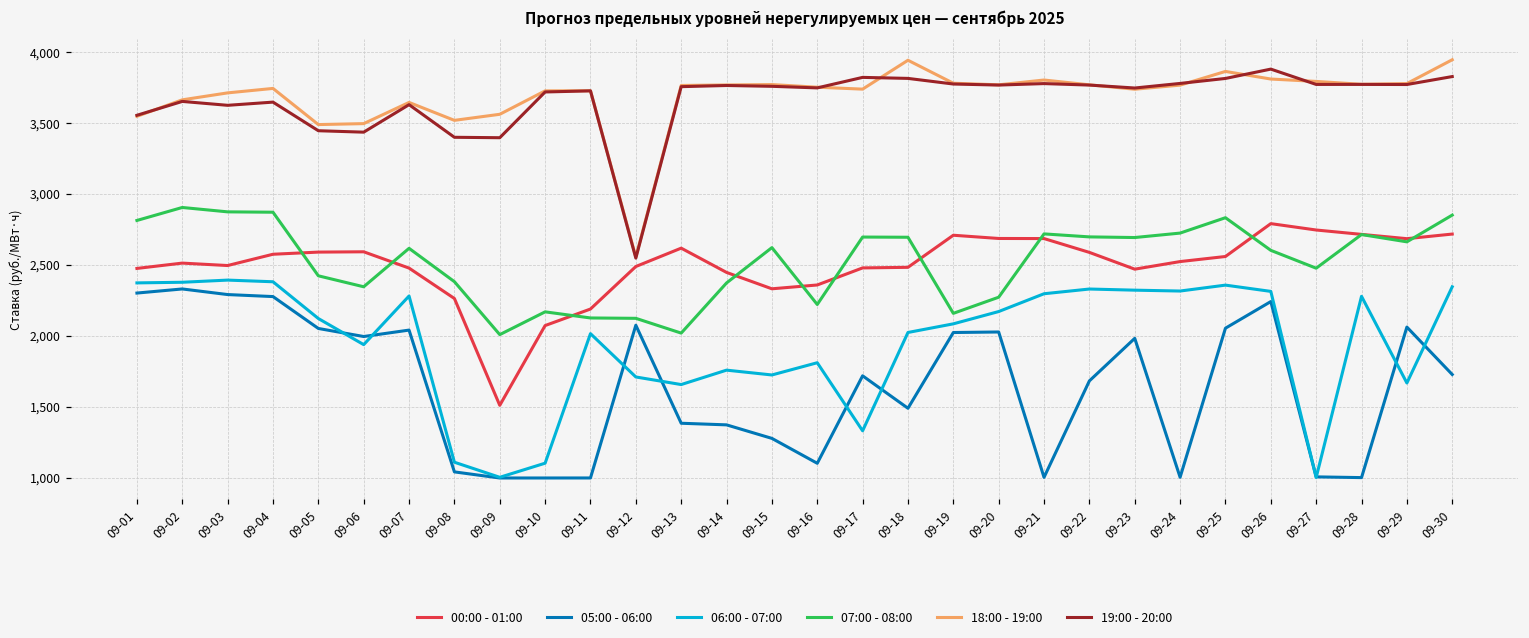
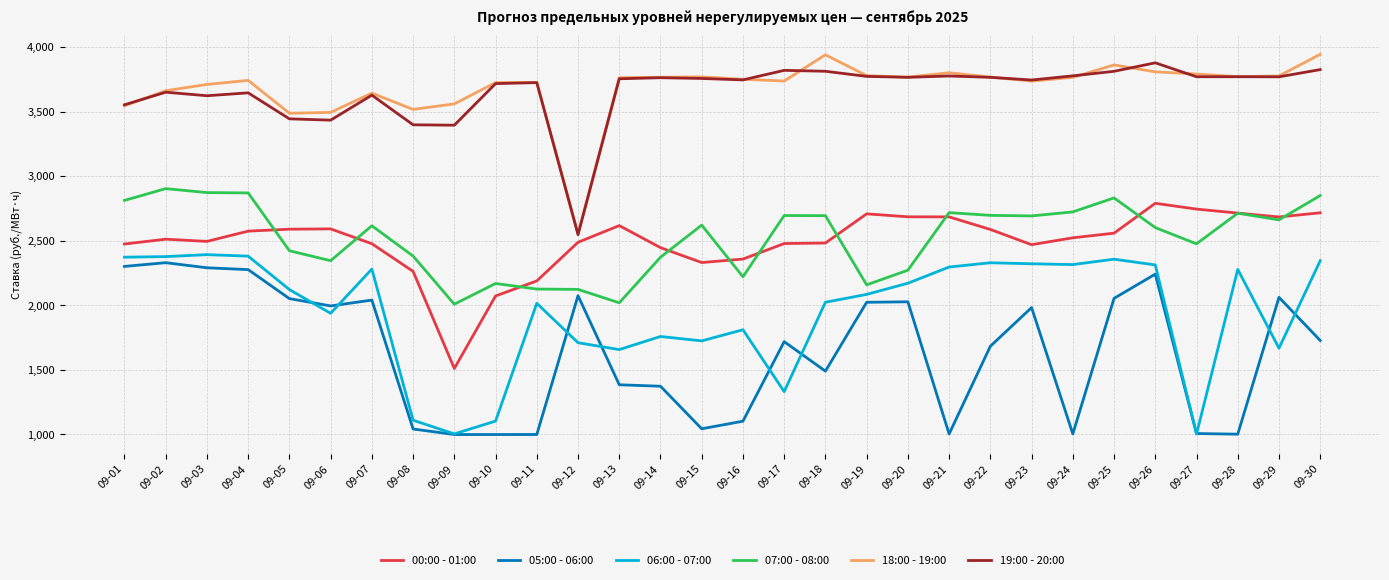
  {
    "00:00 - 01:00": {
      "09-01": "2,470",
      "09-02": "2,510",
      "09-03": "2,490",
      "09-04": "2,570",
      "09-05": "2,590",
      "09-06": "2,590",
      "09-07": "2,480",
      "09-08": "2,260",
      "09-09": "1,510",
      "09-10": "2,070",
      "09-11": "2,190",
      "09-12": "2,490",
      "09-13": "2,620",
      "09-14": "2,450",
      "09-15": "2,330",
      "09-16": "2,360",
      "09-17": "2,480",
      "09-18": "2,480",
      "09-19": "2,710",
      "09-20": "2,680",
      "09-21": "2,680",
      "09-22": "2,590",
      "09-23": "2,470",
      "09-24": "2,520",
      "09-25": "2,560",
      "09-26": "2,790",
      "09-27": "2,740",
      "09-29": "2,680",
      "09-30": "2,720"
    },
    "05:00 - 06:00": {
      "09-01": "2,300",
      "09-02": "2,330",
      "09-03": "2,290",
      "09-04": "2,280",
      "09-05": "2,050",
      "09-06": "1,990",
      "09-07": "2,040",
      "09-08": "1,040",
      "09-10": "1,000",
      "09-11": "1,000",
      "09-12": "2,070",
      "09-13": "1,380",
      "09-14": "1,370",
-     "09-15": "1,280",
+     "09-15": "1,040",
      "09-16": "1,100",
      "09-17": "1,720",
      "09-18": "1,490",
      "09-19": "2,020",
      "09-20": "2,030",
      "09-21": "1,000",
      "09-22": "1,680",
      "09-23": "1,980",
      "09-24": "1,000",
      "09-25": "2,050",
      "09-26": "2,240",
      "09-28": "1,000",
      "09-29": "2,060",
      "09-30": "1,730"
    },
    "06:00 - 07:00": {
      "09-01": "2,370",
      "09-02": "2,380",
      "09-03": "2,390",
      "09-04": "2,380",
      "09-05": "2,120",
      "09-06": "1,940",
      "09-07": "2,280",
      "09-08": "1,110",
      "09-10": "1,100",
      "09-11": "2,010",
      "09-12": "1,710",
      "09-13": "1,660",
      "09-14": "1,760",
      "09-15": "1,720",
      "09-16": "1,810",
      "09-17": "1,330",
      "09-18": "2,020",
      "09-19": "2,080",
      "09-20": "2,170",
      "09-21": "2,300",
      "09-22": "2,330",
      "09-23": "2,320",
      "09-24": "2,310",
      "09-25": "2,360",
      "09-26": "2,310",
      "09-28": "2,280",
      "09-29": "1,670",
      "09-30": "2,340"
    },
    "07:00 - 08:00": {
      "09-01": "2,810",
      "09-02": "2,900",
      "09-03": "2,870",
      "09-04": "2,870",
      "09-05": "2,420",
      "09-06": "2,340",
      "09-07": "2,620",
      "09-08": "2,380",
      "09-09": "2,010",
      "09-10": "2,170",
      "09-11": "2,120",
      "09-12": "2,120",
      "09-13": "2,020",
      "09-14": "2,370",
      "09-15": "2,620",
      "09-16": "2,220",
      "09-17": "2,690",
      "09-18": "2,690",
      "09-19": "2,160",
      "09-20": "2,270",
      "09-21": "2,720",
      "09-22": "2,700",
      "09-23": "2,690",
      "09-24": "2,720",
      "09-25": "2,830",
      "09-26": "2,600",
      "09-27": "2,480",
      "09-29": "2,660",
      "09-30": "2,850"
    },
    "18:00 - 19:00": {
      "09-03": "3,710",
      "09-04": "3,740",
      "09-05": "3,490",
      "09-06": "3,490",
      "09-08": "3,520",
      "09-09": "3,560",
      "09-17": "3,740",
      "09-18": "3,940",
      "09-21": "3,800",
      "09-25": "3,860",
      "09-26": "3,810",
      "09-27": "3,790",
      "09-30": "3,940"
    },
    "19:00 - 20:00": {
      "09-03": "3,620",
      "09-04": "3,650",
      "09-05": "3,440",
      "09-06": "3,430",
      "09-08": "3,400",
      "09-09": "3,390",
      "09-17": "3,820",
      "09-18": "3,810",
      "09-21": "3,780",
      "09-25": "3,810",
      "09-26": "3,880",
      "09-27": "3,770",
      "09-30": "3,830"
    }
  }
